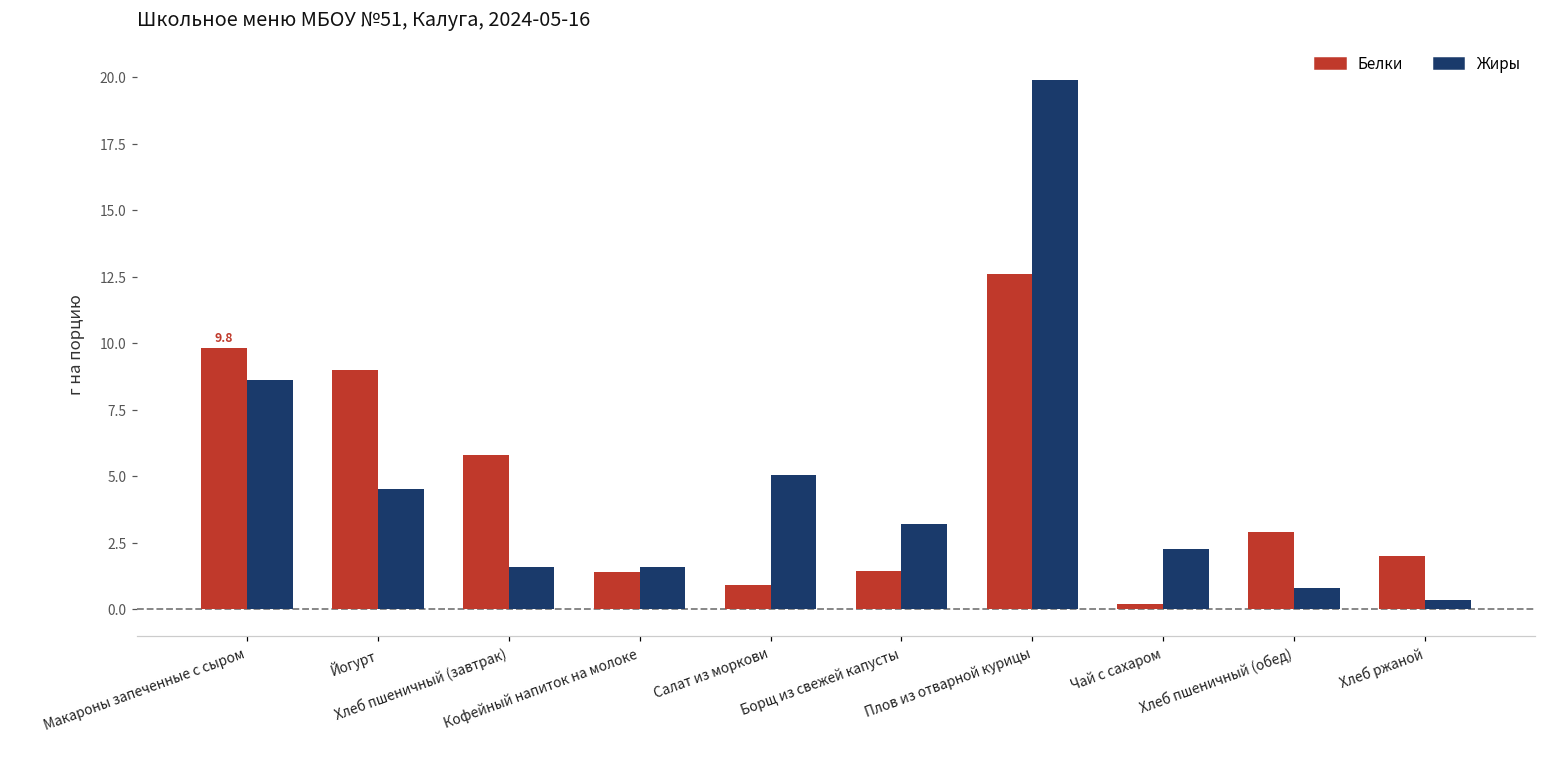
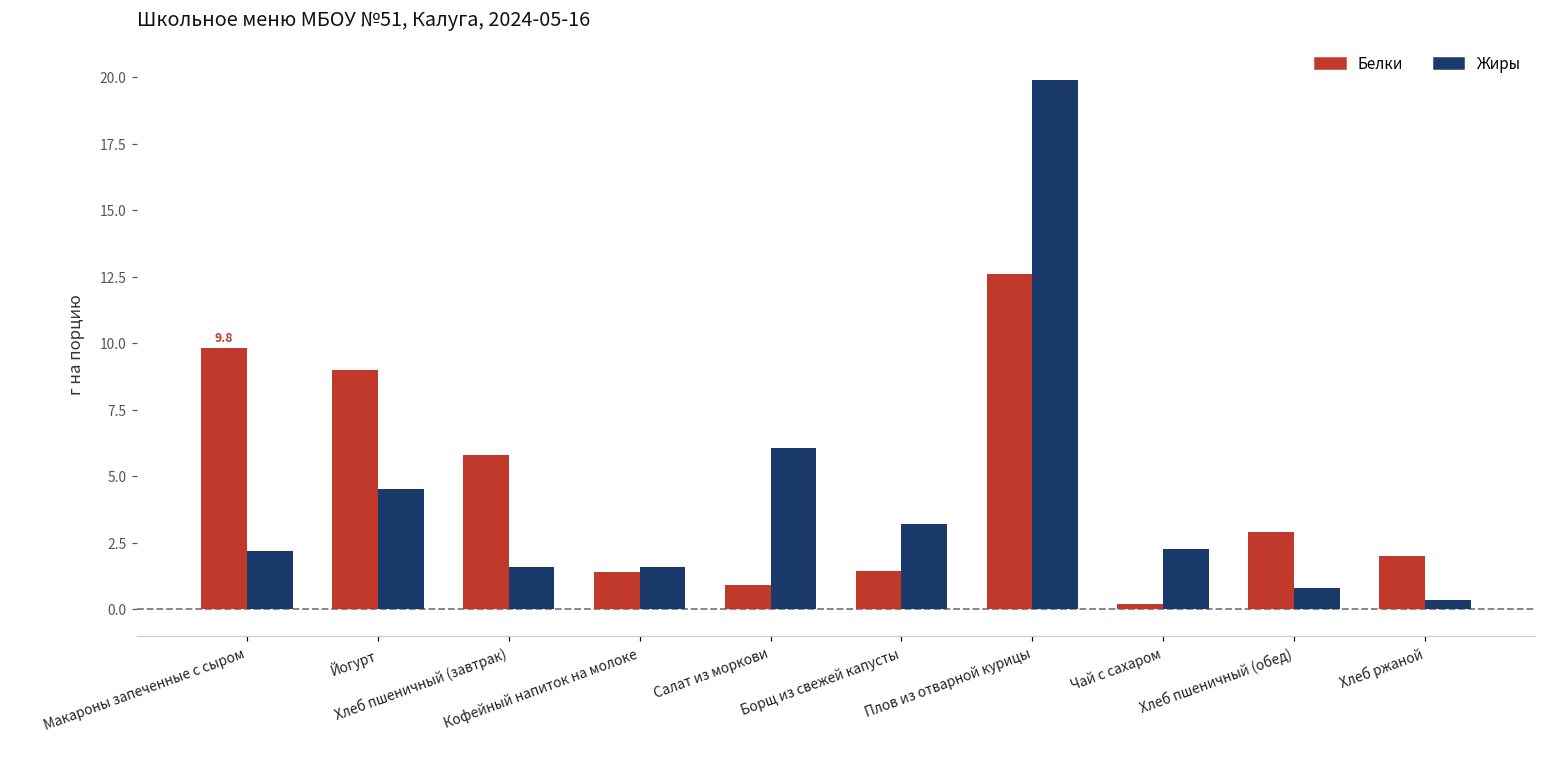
  {
    "Белки": {
      "Макароны запеченные с сыром": 9.8
    },
    "Жиры": {
-     "Макароны запеченные с сыром": 8.6,
+     "Макароны запеченные с сыром": 2.2,
      "Йогурт": 4.5,
      "Хлеб пшеничный (завтрак)": 1.6,
      "Кофейный напиток на молоке": 1.6,
-     "Салат из моркови": 5.1,
+     "Салат из моркови": 6.1,
      "Борщ из свежей капусты": 3.2,
      "Плов из отварной курицы": 19.9,
      "Чай с сахаром": 2.3,
      "Хлеб пшеничный (обед)": 0.8,
      "Хлеб ржаной": 0.4
    }
  }
